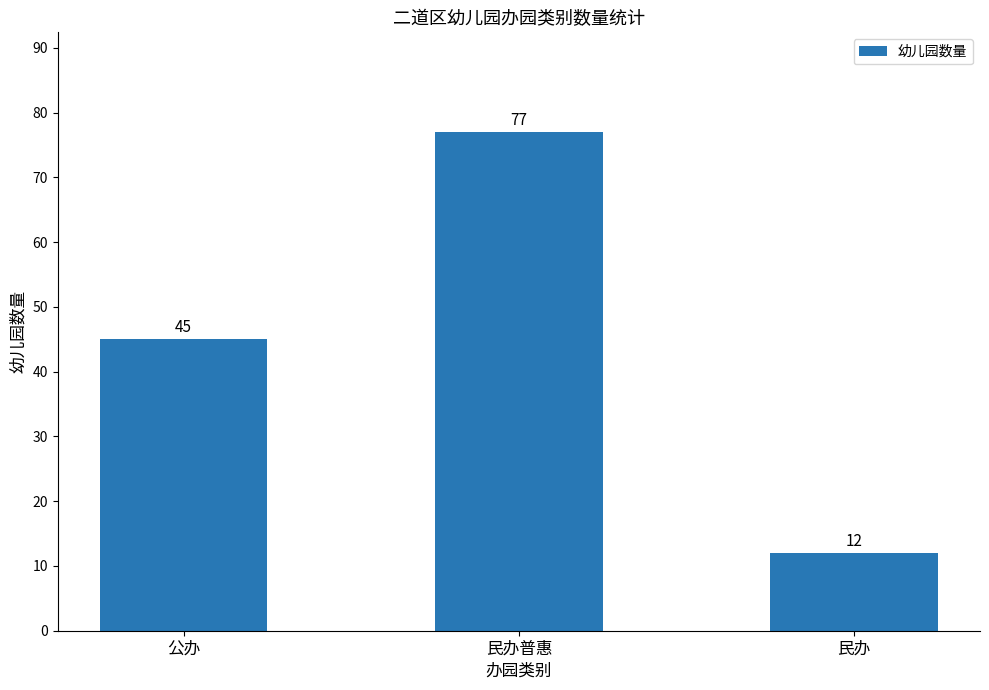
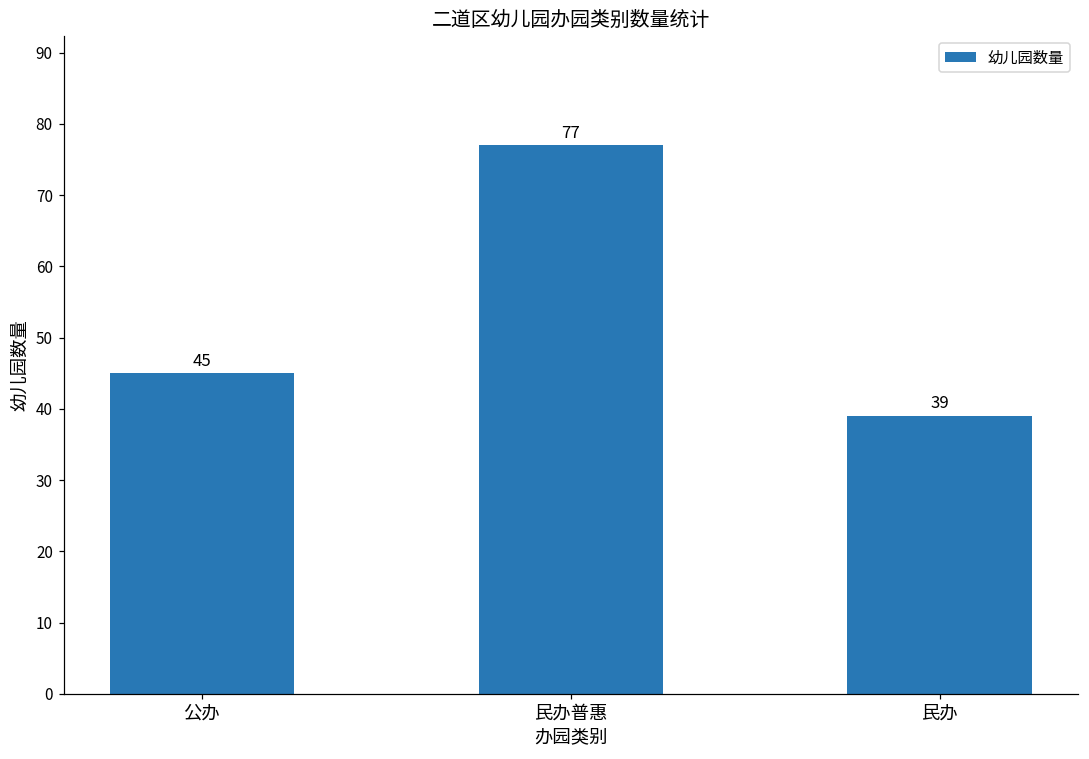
  {
    "公办": 45,
    "民办普惠": 77,
-   "民办": 12
+   "民办": 39
  }
